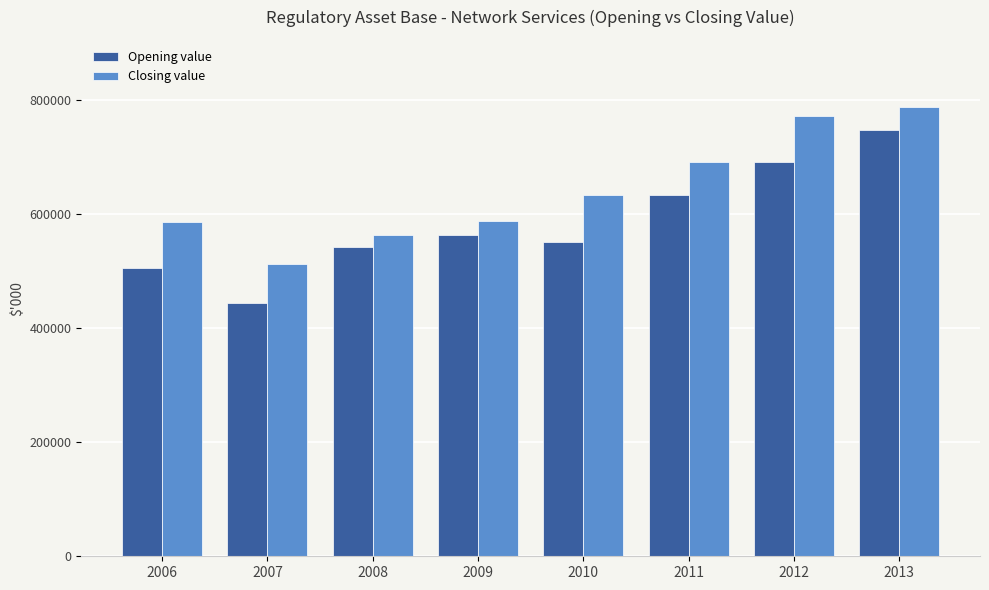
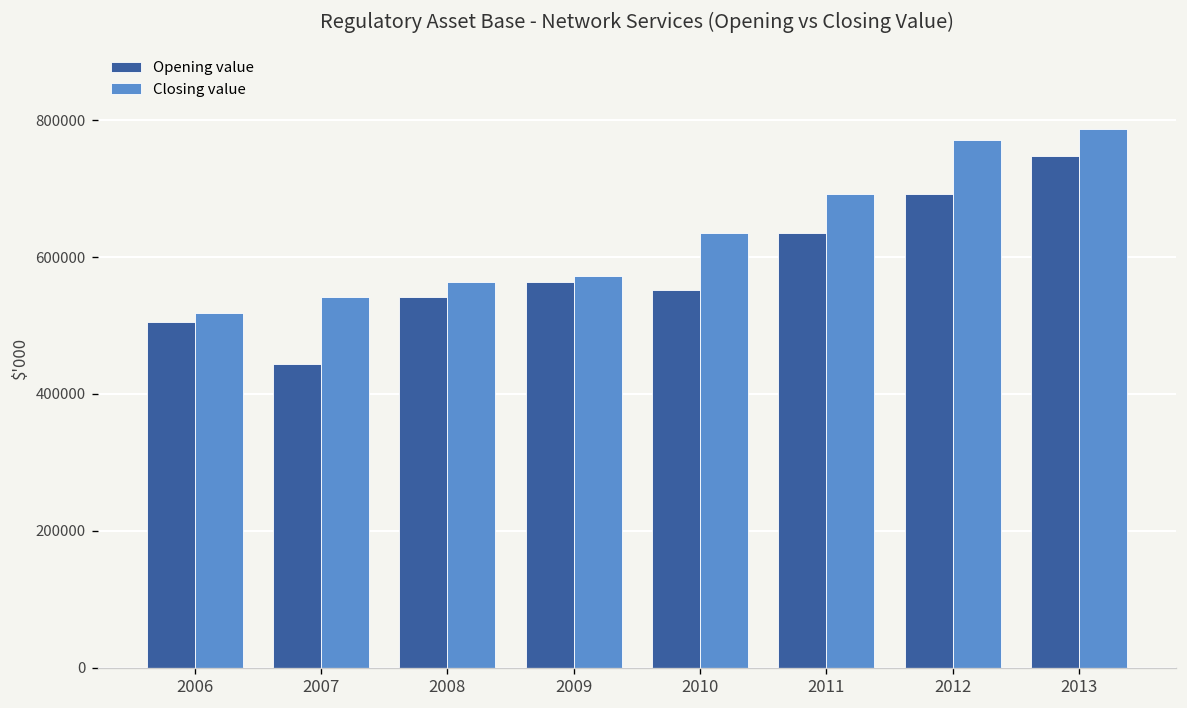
  {
    "Opening value": {
      "2006": 510000,
      "2007": 440000,
      "2008": 540000,
      "2009": 560000,
      "2010": 550000,
      "2011": 630000,
      "2012": 690000,
      "2013": 750000
    },
    "Closing value": {
-     "2006": 590000,
-     "2007": 510000,
+     "2006": 520000,
+     "2007": 540000,
      "2008": 560000,
-     "2009": 590000,
+     "2009": 570000,
      "2010": 630000,
      "2011": 690000,
      "2012": 770000,
      "2013": 790000
    }
  }
